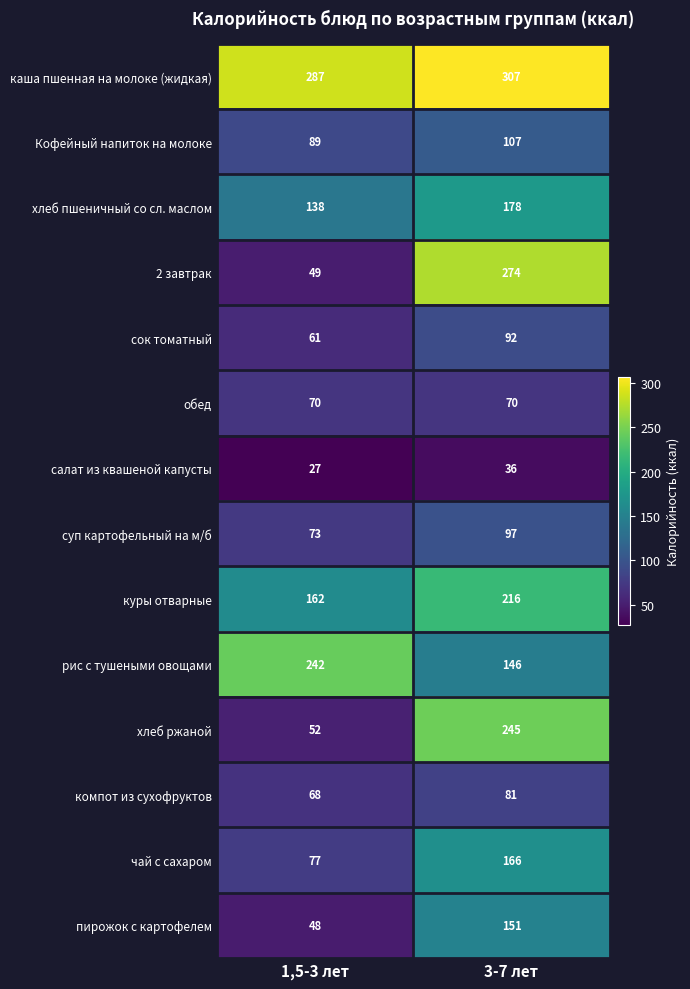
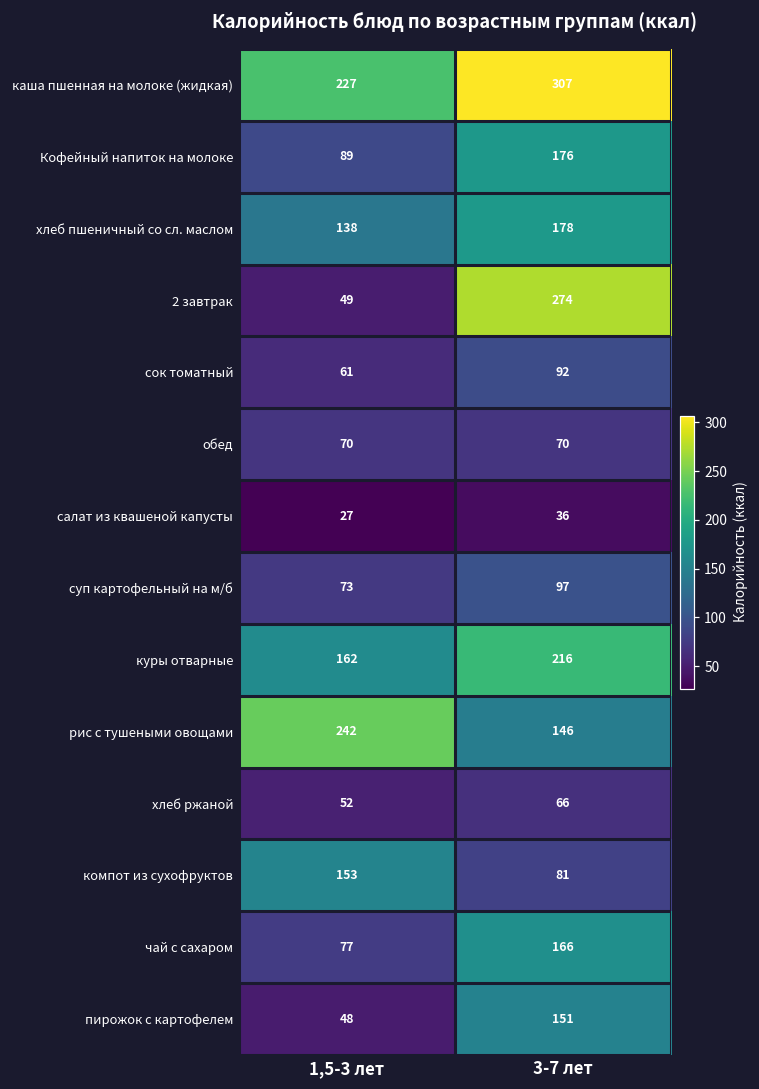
  {
    "каша пшенная на молоке (жидкая)": {
-     "1,5-3 лет": 287,
+     "1,5-3 лет": 227,
      "3-7 лет": 307
    },
    "Кофейный напиток на молоке": {
      "1,5-3 лет": 89,
-     "3-7 лет": 107
+     "3-7 лет": 176
    },
    "хлеб пшеничный со сл. маслом": {
      "1,5-3 лет": 138,
      "3-7 лет": 178
    },
    "2 завтрак": {
      "1,5-3 лет": 49,
      "3-7 лет": 274
    },
    "сок томатный": {
      "1,5-3 лет": 61,
      "3-7 лет": 92
    },
    "обед": {
      "1,5-3 лет": 70,
      "3-7 лет": 70
    },
    "салат из квашеной капусты": {
      "1,5-3 лет": 27,
      "3-7 лет": 36
    },
    "суп картофельный на м/б": {
      "1,5-3 лет": 73,
      "3-7 лет": 97
    },
    "куры отварные": {
      "1,5-3 лет": 162,
      "3-7 лет": 216
    },
    "рис с тушеными овощами": {
      "1,5-3 лет": 242,
      "3-7 лет": 146
    },
    "хлеб ржаной": {
      "1,5-3 лет": 52,
-     "3-7 лет": 245
+     "3-7 лет": 66
    },
    "компот из сухофруктов": {
-     "1,5-3 лет": 68,
+     "1,5-3 лет": 153,
      "3-7 лет": 81
    },
    "чай с сахаром": {
      "1,5-3 лет": 77,
      "3-7 лет": 166
    },
    "пирожок с картофелем": {
      "1,5-3 лет": 48,
      "3-7 лет": 151
    }
  }
